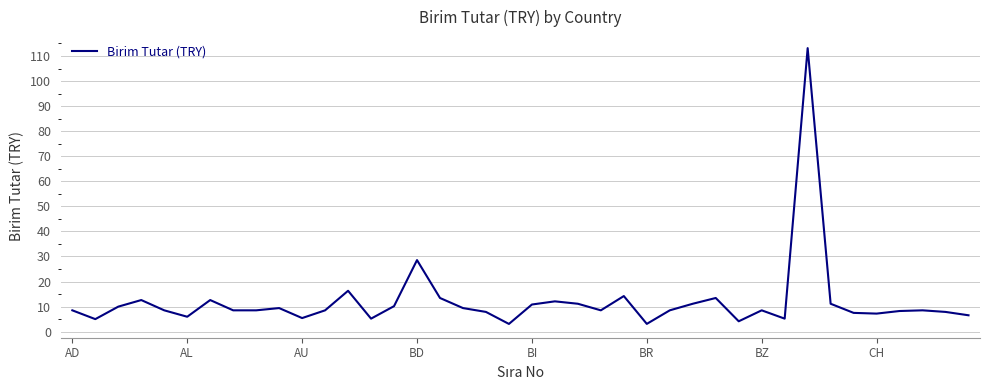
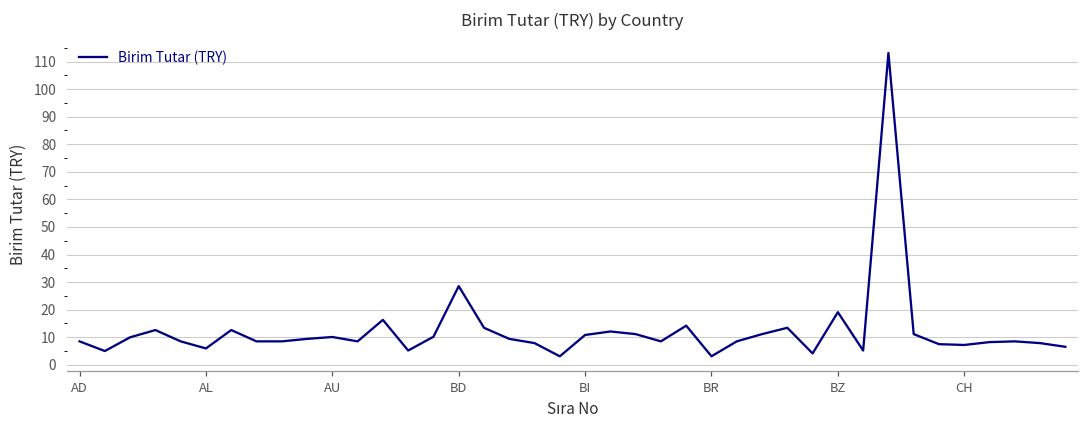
  {
    "AD": 8,
    "AL": 6,
-   "AU": 5,
+   "AU": 10,
    "BD": 29,
    "BI": 11,
    "BR": 3,
-   "BZ": 8,
+   "BZ": 19,
    "CH": 7
  }
